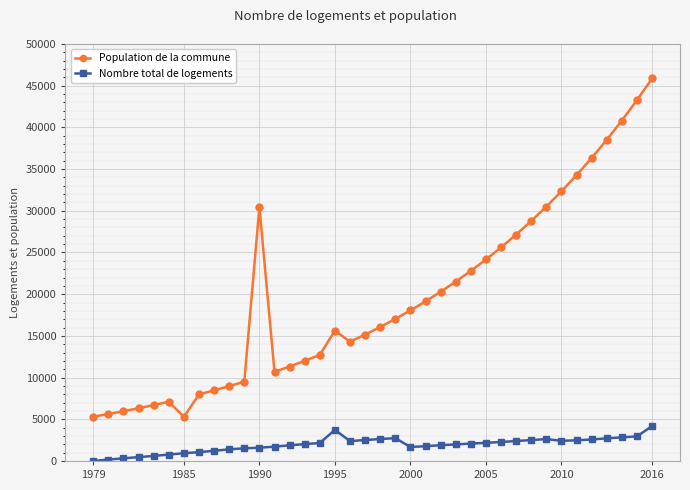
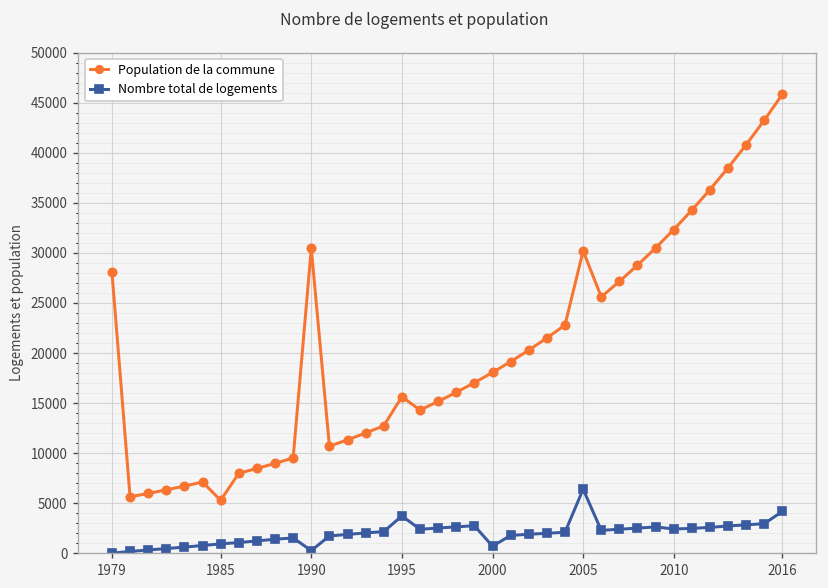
  {
    "Population de la commune": {
-     "1979": 5000,
+     "1979": 28000,
      "1985": 5000,
      "1990": 30000,
      "1995": 16000,
      "2000": 18000,
-     "2005": 24000,
+     "2005": 30000,
      "2010": 32000,
      "2016": 46000
    },
    "Nombre total de logements": {
      "1979": 0,
      "1985": 1000,
-     "1990": 2000,
+     "1990": 0,
      "1995": 4000,
-     "2000": 2000,
-     "2005": 2000,
+     "2000": 1000,
+     "2005": 6000,
      "2010": 2000,
      "2016": 4000
    }
  }
